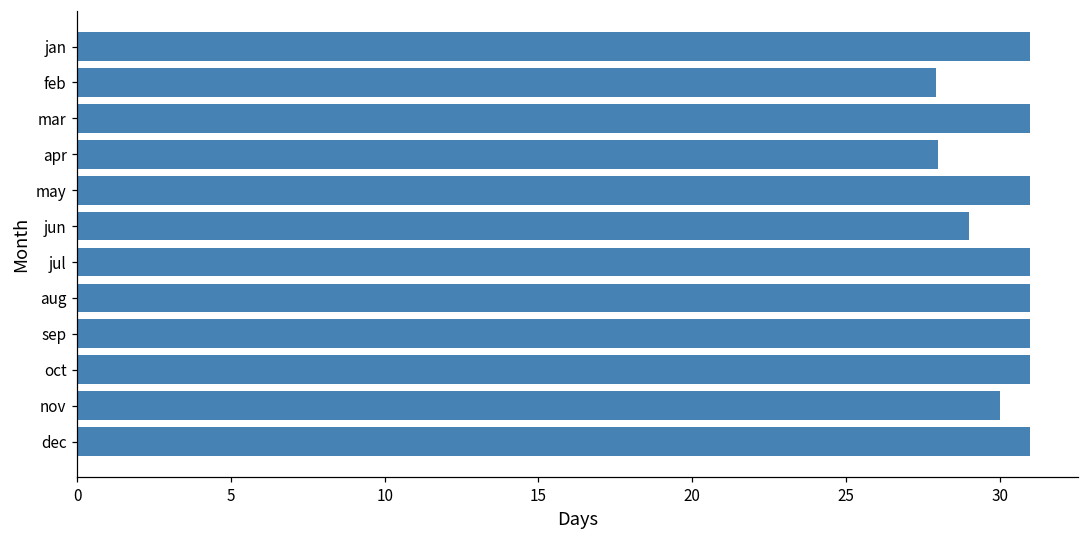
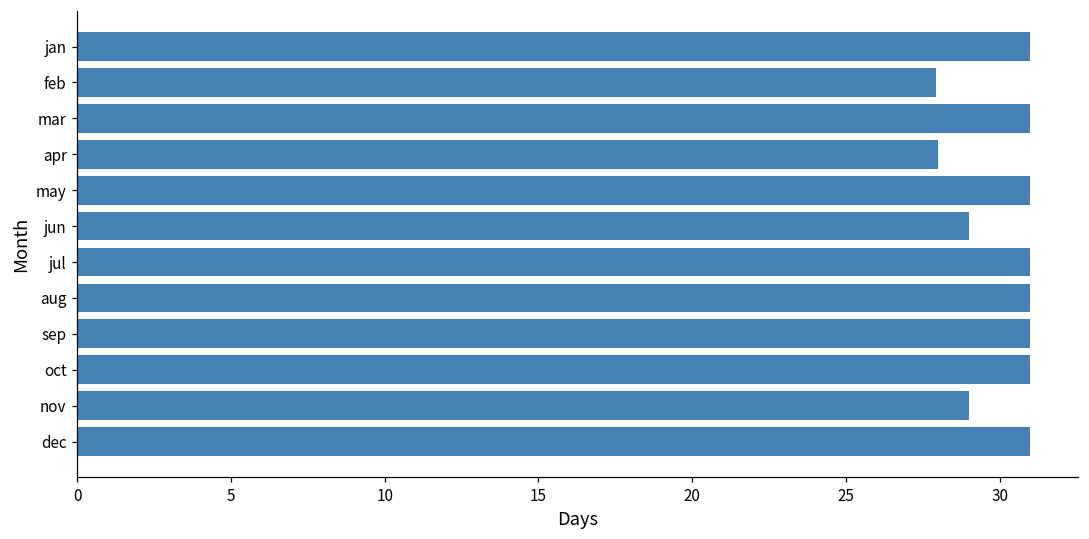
  {
    "jan": 31,
    "feb": 28,
    "mar": 31,
    "apr": 28,
    "may": 31,
    "jun": 29,
    "jul": 31,
    "aug": 31,
    "sep": 31,
    "oct": 31,
-   "nov": 30,
+   "nov": 29,
    "dec": 31
  }
